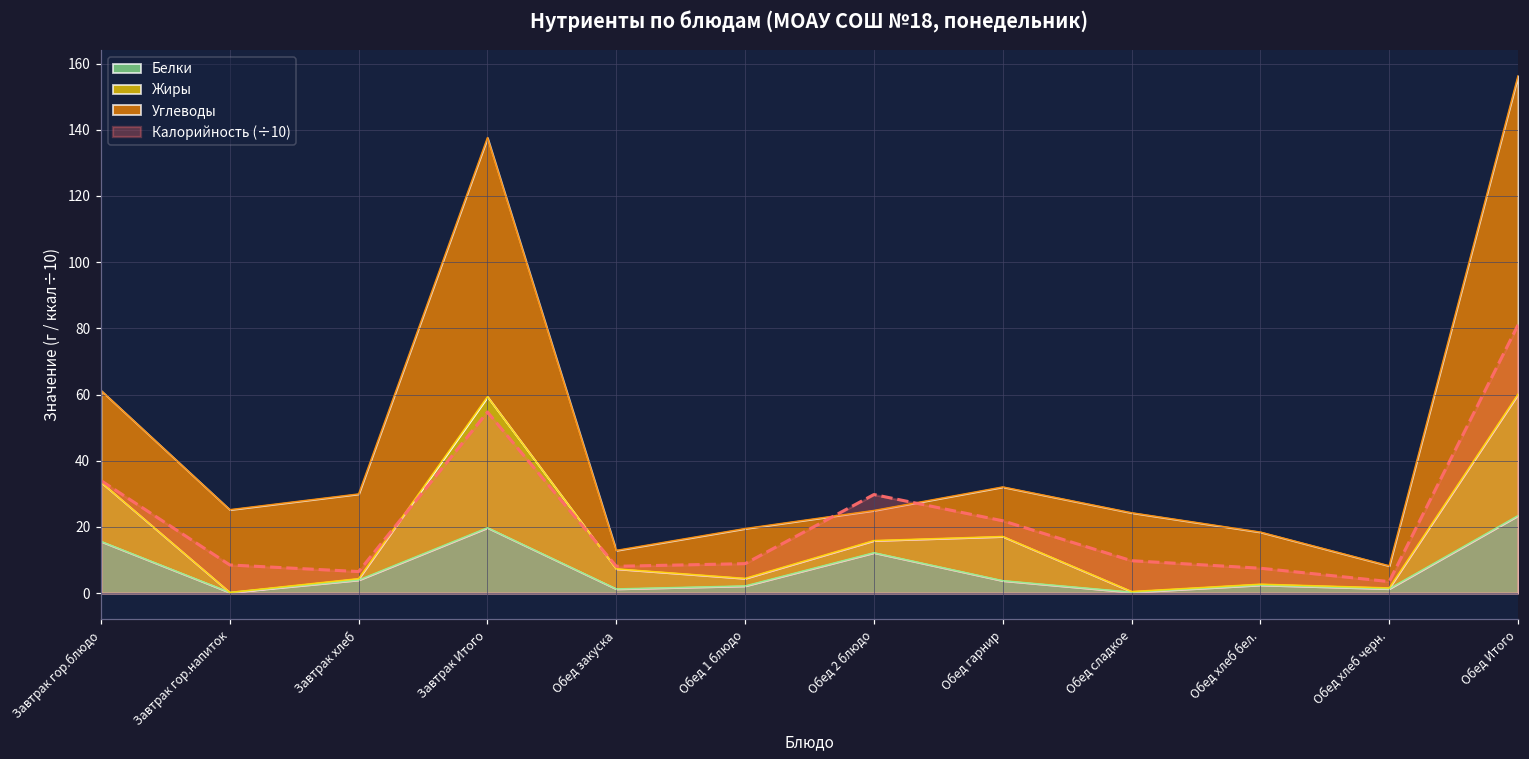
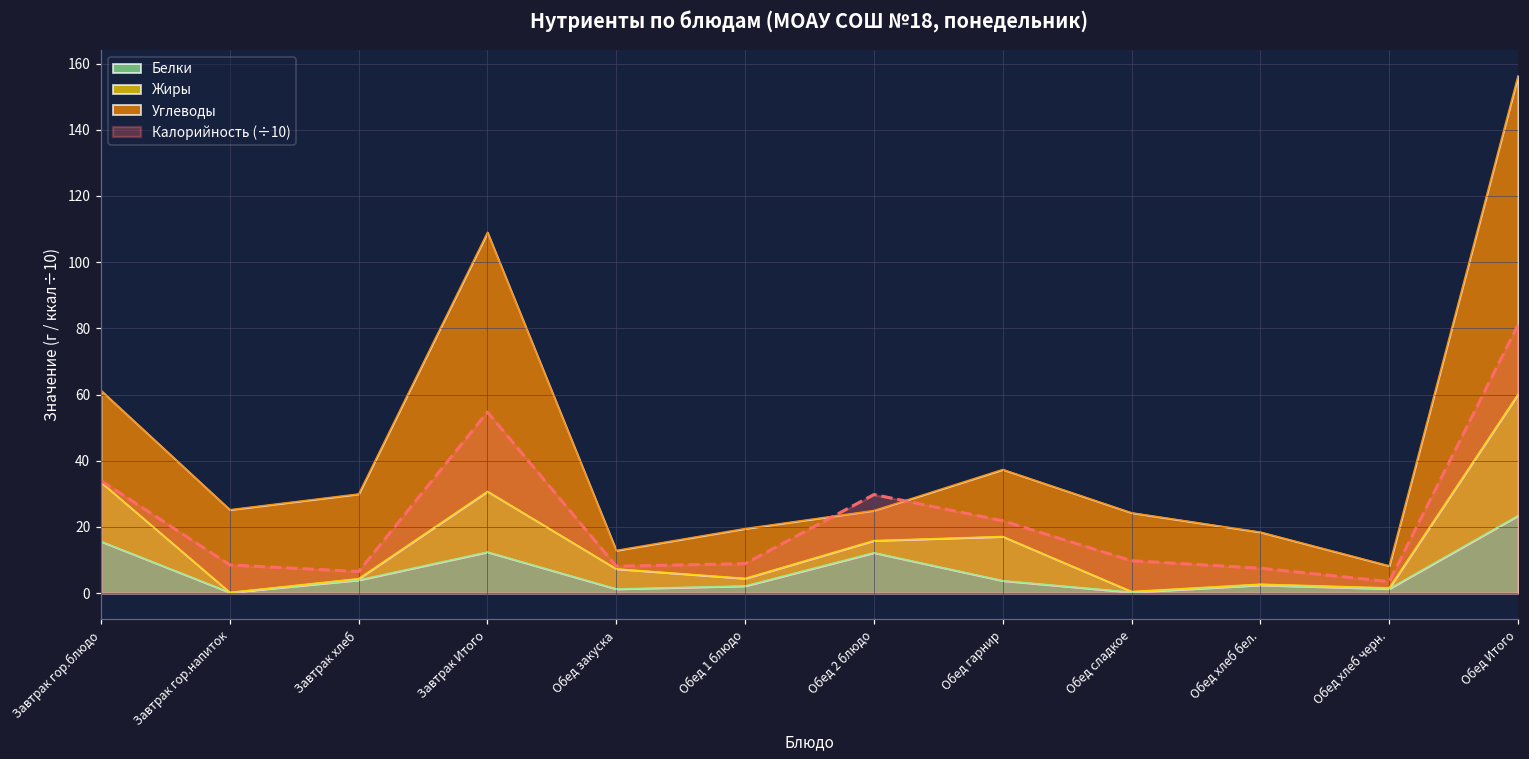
  {
    "Белки": {
      "Завтрак гор.блюдо": 16,
-     "Завтрак Итого": 20,
+     "Завтрак Итого": 12,
      "Обед закуска": 1,
      "Обед 1 блюдо": 2,
      "Обед 2 блюдо": 12,
      "Обед гарнир": 4,
      "Обед Итого": 23
    },
    "Жиры": {
-     "Завтрак Итого": 40,
+     "Завтрак Итого": 18,
      "Обед 1 блюдо": 2,
      "Обед 2 блюдо": 4,
      "Обед гарнир": 13,
      "Обед Итого": 37
    },
    "Углеводы": {
      "Завтрак гор.блюдо": 28,
      "Завтрак гор.напиток": 25,
      "Завтрак хлеб": 26,
      "Завтрак Итого": 78,
      "Обед закуска": 6,
      "Обед 1 блюдо": 15,
      "Обед 2 блюдо": 9,
-     "Обед гарнир": 15,
+     "Обед гарнир": 20,
      "Обед сладкое": 24,
      "Обед хлеб бел.": 16,
      "Обед хлеб черн.": 7,
      "Обед Итого": 96
    },
    "Калорийность (÷10)": {
      "Завтрак гор.напиток": 9,
      "Завтрак хлеб": 7,
      "Завтрак Итого": 55,
      "Обед 1 блюдо": 9,
      "Обед 2 блюдо": 30,
      "Обед гарнир": 22,
      "Обед сладкое": 10,
      "Обед хлеб бел.": 8,
      "Обед хлеб черн.": 3,
      "Обед Итого": 81
    }
  }
